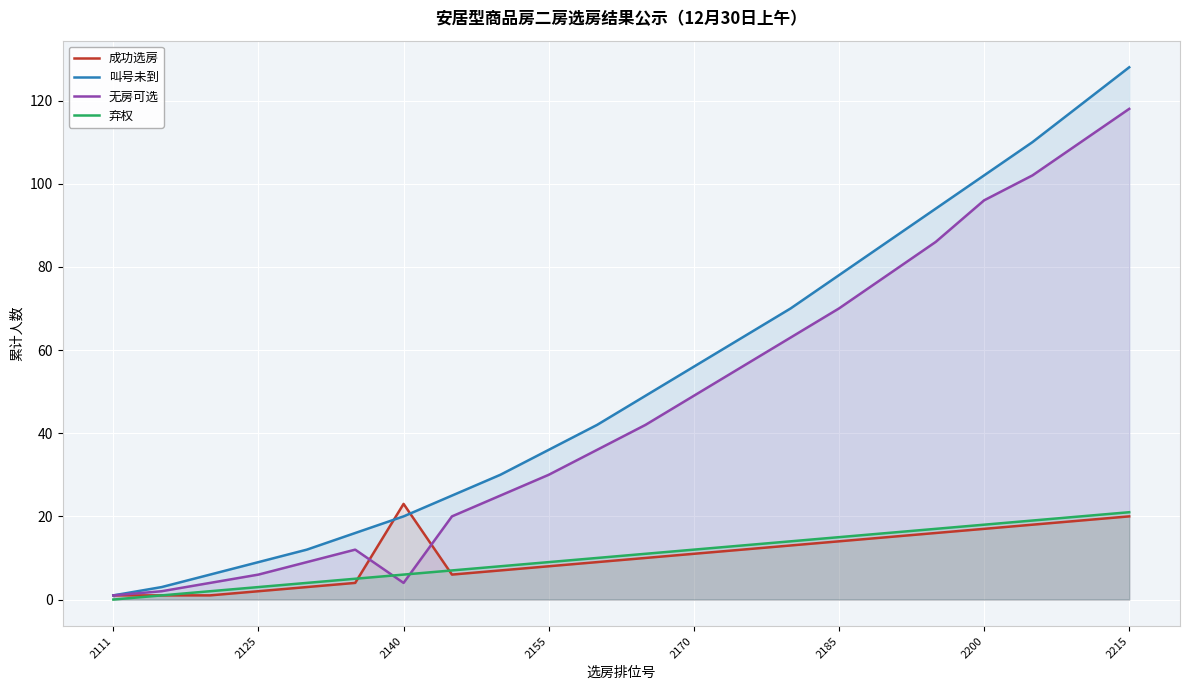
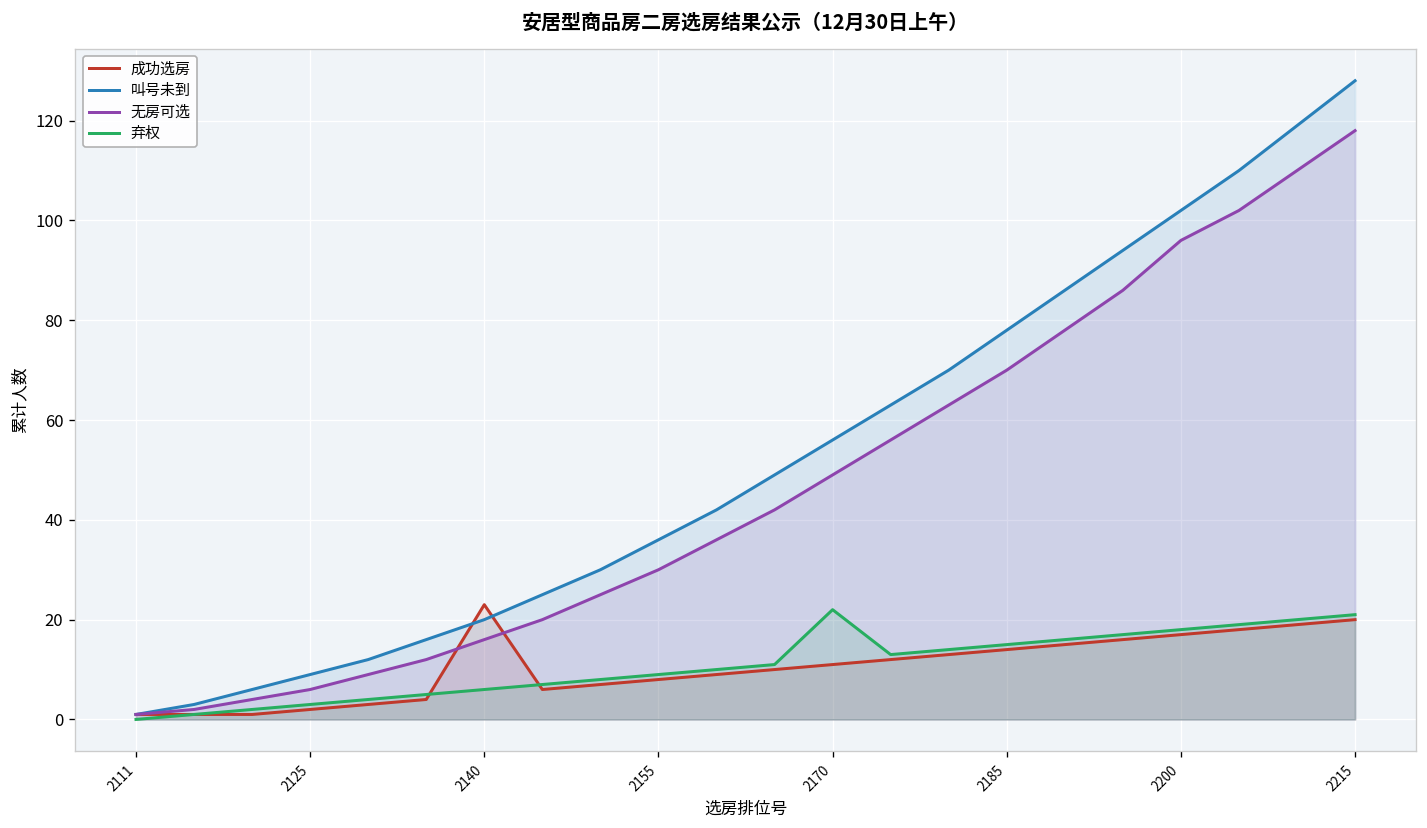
  {
    "成功选房": {
      "2125": 2,
      "2140": 23,
      "2155": 8,
      "2170": 11,
      "2185": 14,
      "2200": 17,
      "2215": 20
    },
    "叫号未到": {
      "2125": 9,
      "2140": 20,
      "2155": 36,
      "2170": 56,
      "2185": 78,
      "2200": 102,
      "2215": 128
    },
    "无房可选": {
      "2125": 6,
-     "2140": 4,
+     "2140": 16,
      "2155": 30,
      "2170": 49,
      "2185": 70,
      "2200": 96,
      "2215": 118
    },
    "弃权": {
      "2111": 0,
      "2125": 3,
      "2140": 6,
      "2155": 9,
-     "2170": 12,
+     "2170": 22,
      "2185": 15,
      "2200": 18,
      "2215": 21
    }
  }
